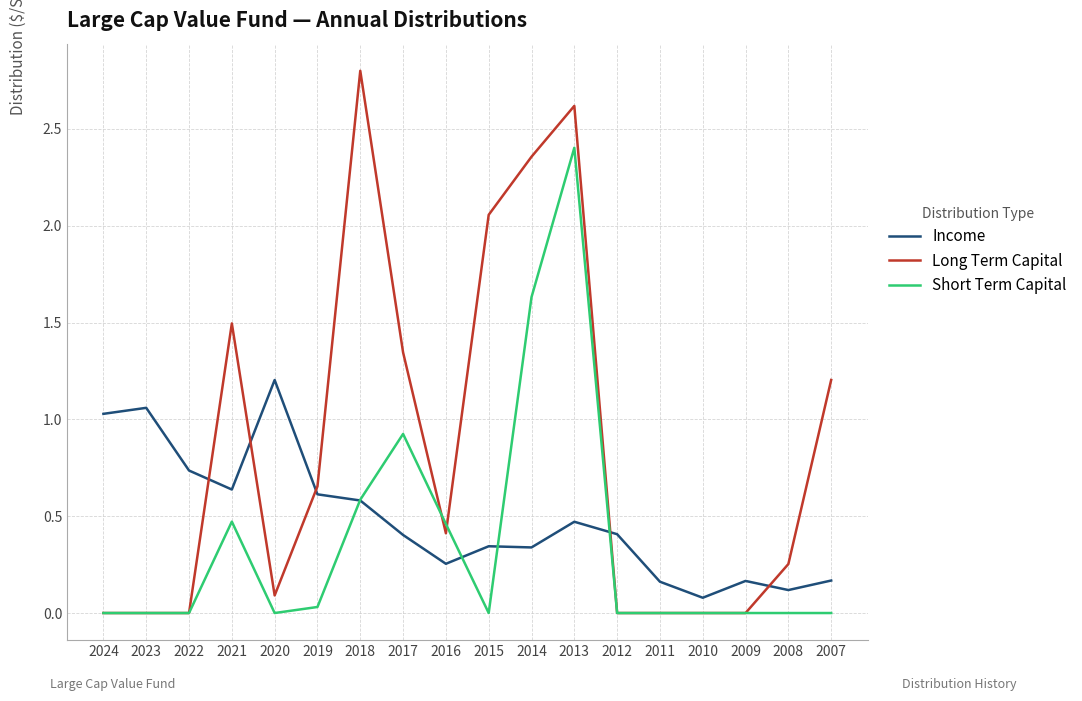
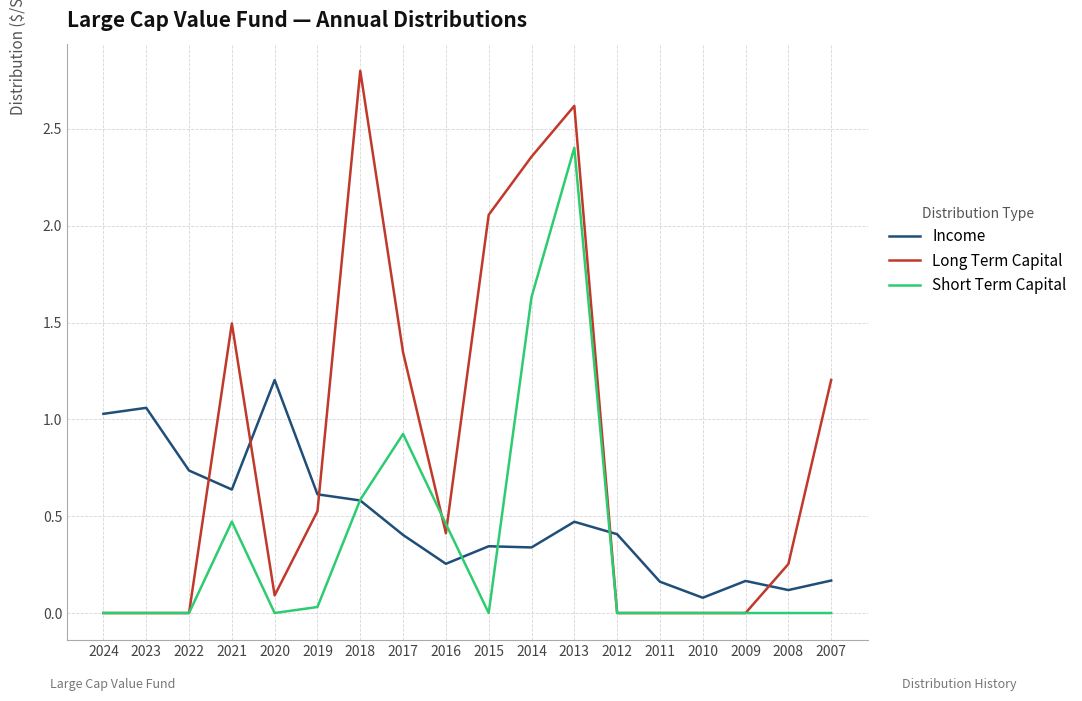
  {
    "Income": {
      "2024": 1.03,
      "2023": 1.06,
      "2022": 0.74,
      "2021": 0.64,
      "2020": 1.20,
      "2019": 0.61,
      "2017": 0.40,
      "2016": 0.25,
      "2015": 0.34,
      "2014": 0.34,
      "2013": 0.47,
      "2012": 0.41,
      "2011": 0.16,
      "2010": 0.08,
      "2009": 0.17,
      "2008": 0.12,
      "2007": 0.17
    },
    "Long Term Capital": {
      "2021": 1.50,
      "2020": 0.09,
-     "2019": 0.65,
+     "2019": 0.53,
      "2018": 2.80,
      "2017": 1.35,
      "2016": 0.41,
      "2015": 2.06,
      "2014": 2.36,
      "2013": 2.62,
      "2008": 0.25,
      "2007": 1.20
    },
    "Short Term Capital": {
      "2021": 0.47,
      "2020": 0.00,
      "2019": 0.03,
      "2017": 0.92,
      "2016": 0.46,
      "2015": 0.00,
      "2014": 1.63,
      "2013": 2.40,
      "2008": 0.00,
      "2007": 0.00
    }
  }
